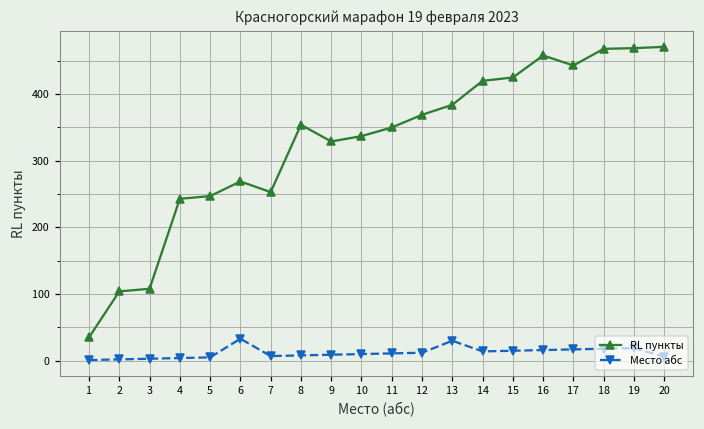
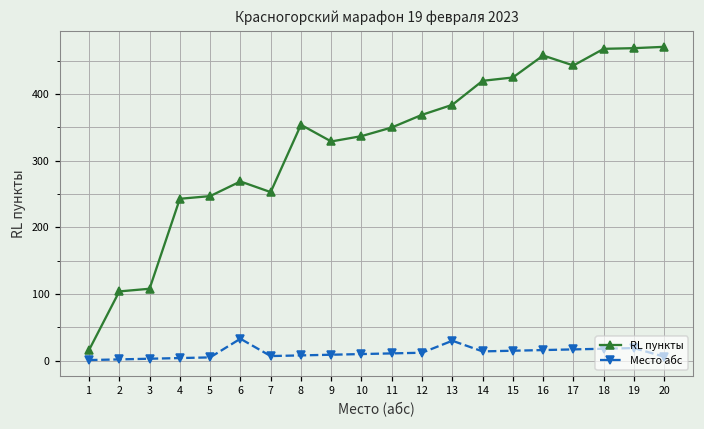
  {
    "RL пункты": {
-     "1": 40,
+     "1": 20,
      "2": 100,
      "3": 110,
      "4": 240,
      "5": 250,
      "6": 270,
      "7": 250,
      "8": 350,
      "9": 330,
      "10": 340,
      "11": 350,
      "12": 370,
      "13": 380,
      "14": 420,
      "15": 430,
      "16": 460,
      "17": 440,
      "18": 470,
      "19": 470,
      "20": 470
    },
    "Место абс": {
      "1": 0,
      "2": 0,
      "3": 0,
      "4": 0,
      "5": 10,
      "6": 30,
      "7": 10,
      "8": 10,
      "9": 10,
      "10": 10,
      "11": 10,
      "12": 10,
      "13": 30,
      "14": 10,
      "15": 20,
      "16": 20,
      "17": 20
    }
  }
